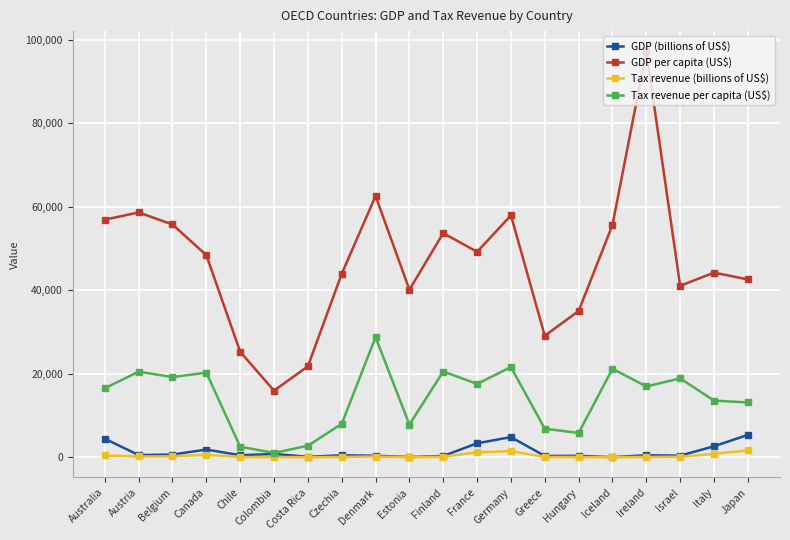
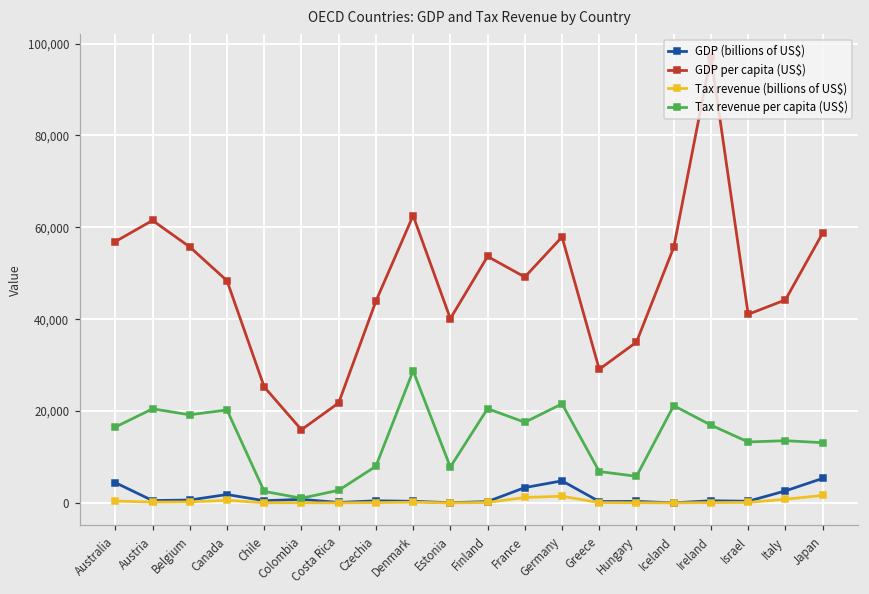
  {
    "GDP (billions of US$)": {
      "Australia": "4,000",
      "Canada": "2,000",
      "France": "3,000",
      "Germany": "5,000",
      "Italy": "3,000",
      "Japan": "5,000"
    },
    "GDP per capita (US$)": {
      "Australia": "57,000",
-     "Austria": "59,000",
+     "Austria": "61,000",
      "Belgium": "56,000",
      "Canada": "48,000",
      "Chile": "25,000",
      "Colombia": "16,000",
      "Costa Rica": "22,000",
      "Czechia": "44,000",
      "Denmark": "63,000",
      "Estonia": "40,000",
      "Finland": "54,000",
      "France": "49,000",
      "Germany": "58,000",
      "Greece": "29,000",
      "Hungary": "35,000",
      "Iceland": "56,000",
      "Israel": "41,000",
      "Italy": "44,000",
-     "Japan": "43,000"
+     "Japan": "59,000"
    },
    "Tax revenue (billions of US$)": {
      "Australia": "0",
      "Canada": "1,000",
      "Colombia": "0",
      "France": "1,000",
      "Germany": "1,000",
      "Italy": "1,000",
      "Japan": "2,000"
    },
    "Tax revenue per capita (US$)": {
      "Australia": "17,000",
      "Austria": "20,000",
      "Belgium": "19,000",
      "Canada": "20,000",
      "Chile": "3,000",
      "Costa Rica": "3,000",
      "Czechia": "8,000",
      "Denmark": "29,000",
      "Estonia": "8,000",
      "Finland": "21,000",
      "France": "18,000",
      "Germany": "22,000",
      "Greece": "7,000",
      "Hungary": "6,000",
      "Iceland": "21,000",
      "Ireland": "17,000",
-     "Israel": "19,000",
+     "Israel": "13,000",
      "Italy": "14,000",
      "Japan": "13,000"
    }
  }
